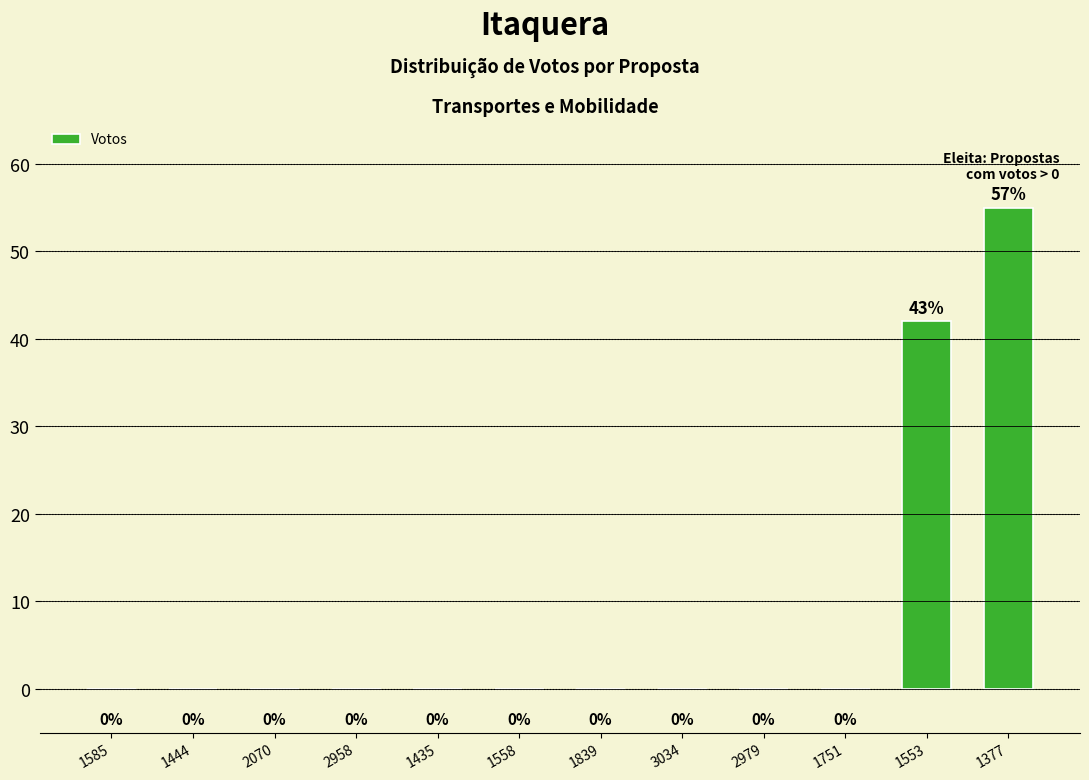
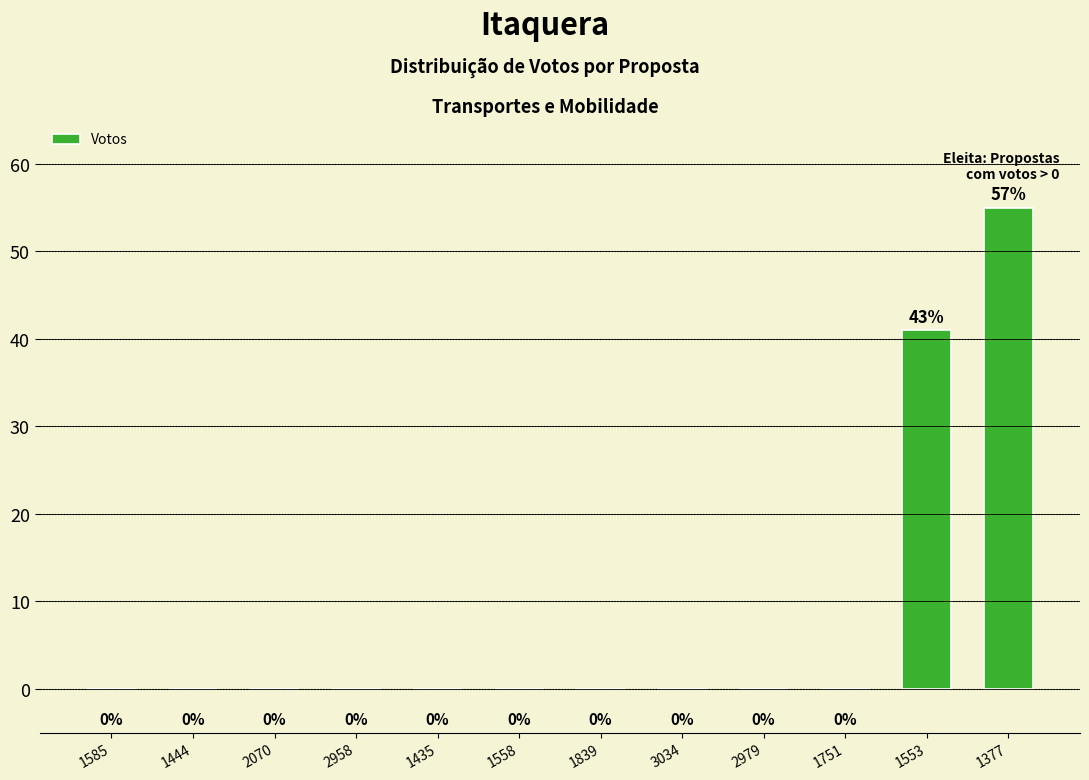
  {
-   "1553": 42
+   "1553": 41
  }
